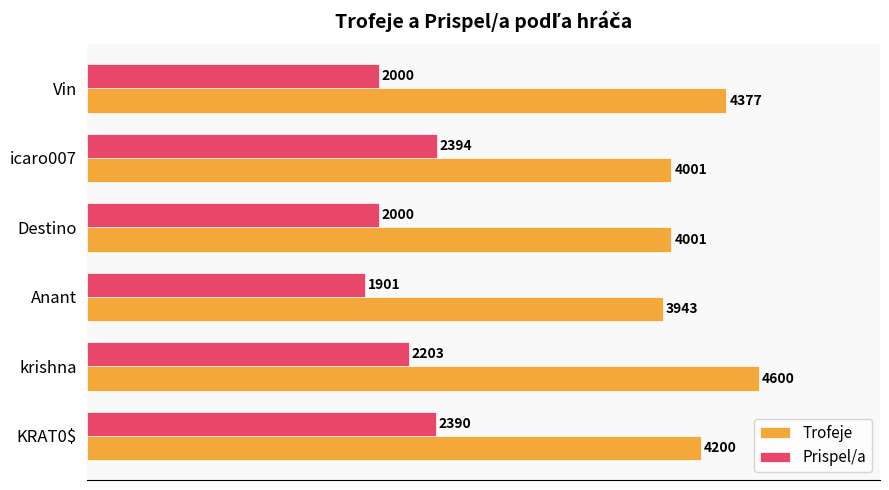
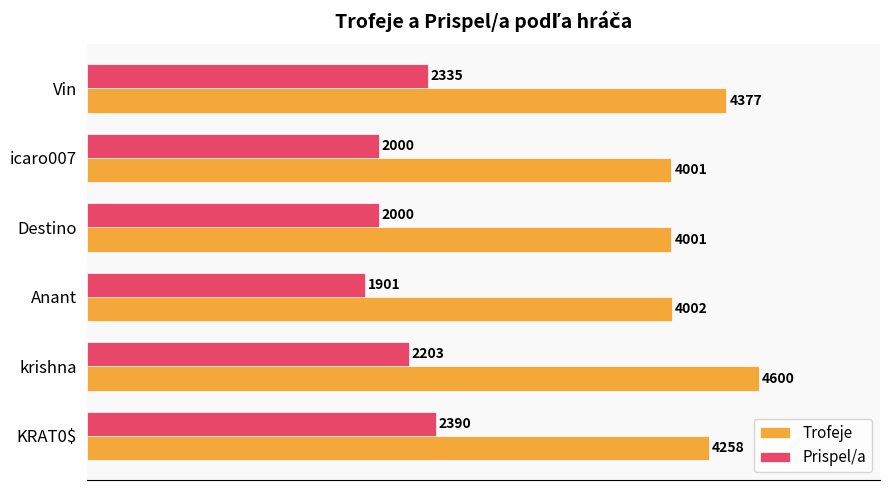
  {
    "Trofeje": {
      "Vin": 4377,
      "icaro007": 4001,
      "Destino": 4001,
-     "Anant": 3943,
+     "Anant": 4002,
      "krishna": 4600,
-     "KRAT0$": 4200
+     "KRAT0$": 4258
    },
    "Prispel/a": {
-     "Vin": 2000,
-     "icaro007": 2394,
+     "Vin": 2335,
+     "icaro007": 2000,
      "Destino": 2000,
      "Anant": 1901,
      "krishna": 2203,
      "KRAT0$": 2390
    }
  }
